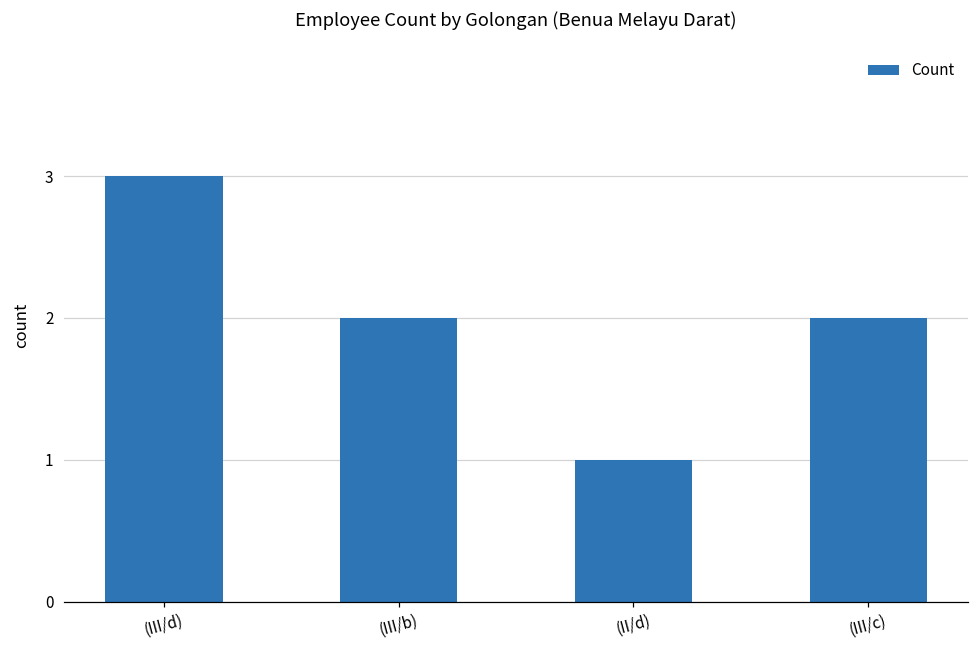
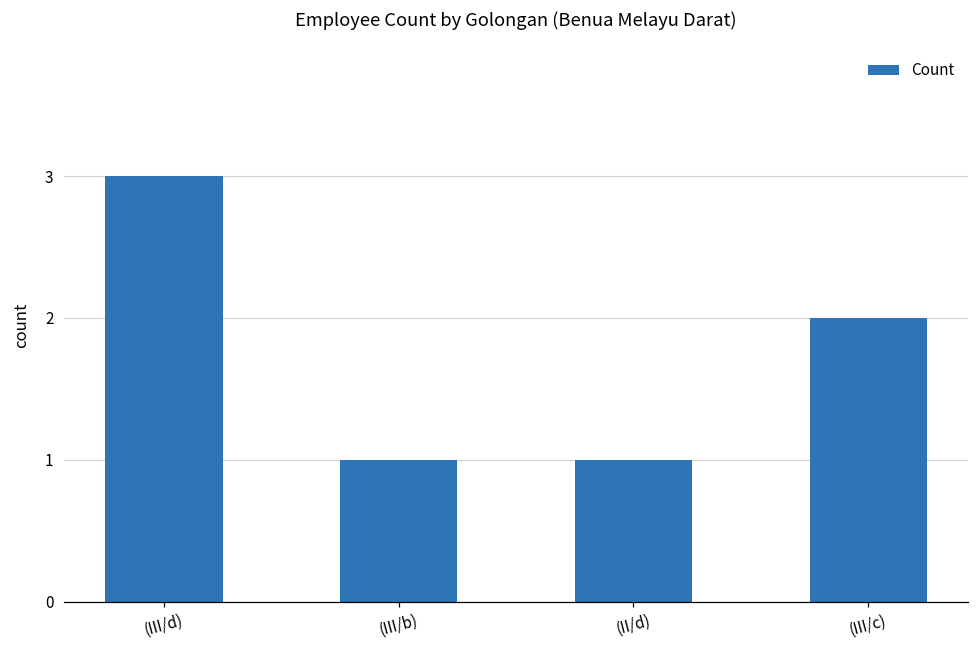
  {
    "(III/d)": 3,
-   "(III/b)": 2,
+   "(III/b)": 1,
    "(II/d)": 1,
    "(III/c)": 2
  }
